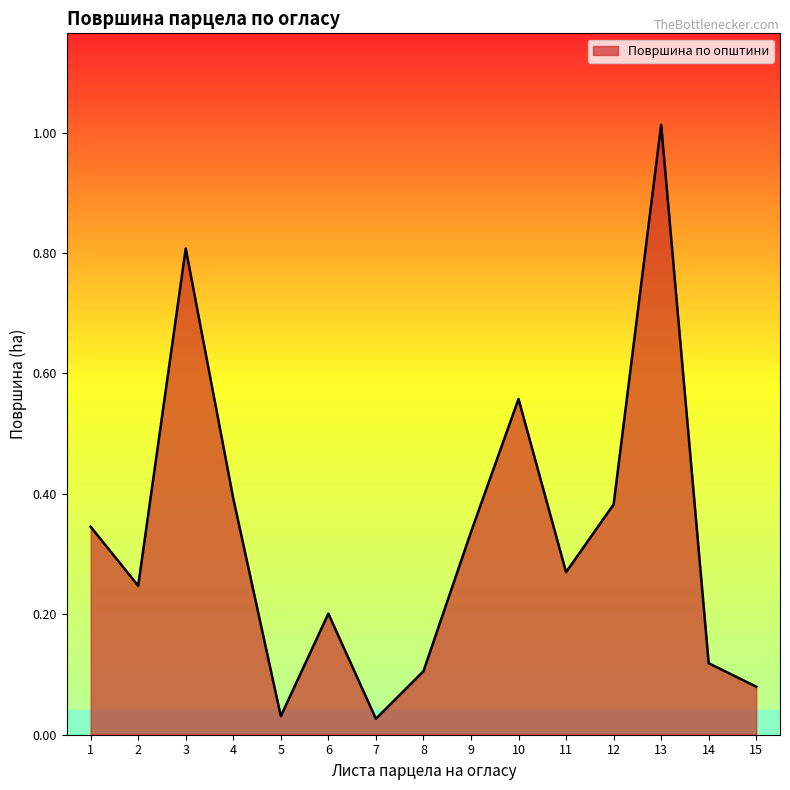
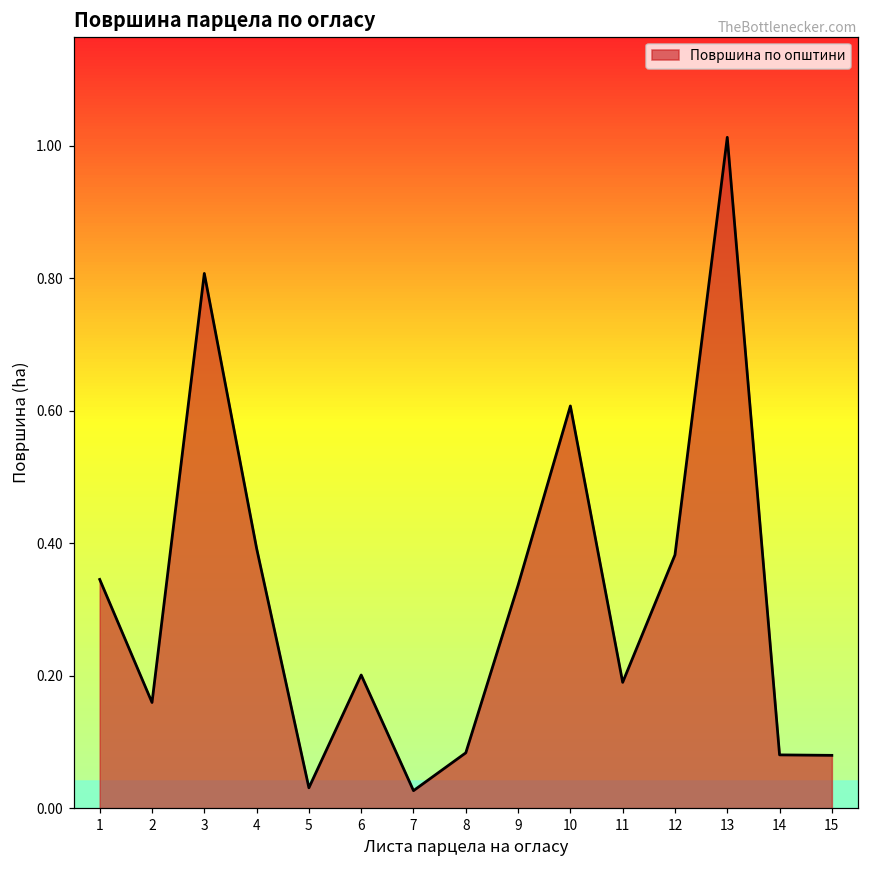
  {
    "1": 0.35,
-   "2": 0.25,
+   "2": 0.16,
    "3": 0.81,
    "4": 0.39,
    "6": 0.20,
-   "8": 0.11,
+   "8": 0.08,
    "9": 0.34,
-   "10": 0.56,
-   "11": 0.27,
+   "10": 0.61,
+   "11": 0.19,
    "12": 0.38,
    "13": 1.01,
-   "14": 0.12,
+   "14": 0.08,
    "15": 0.08
  }
